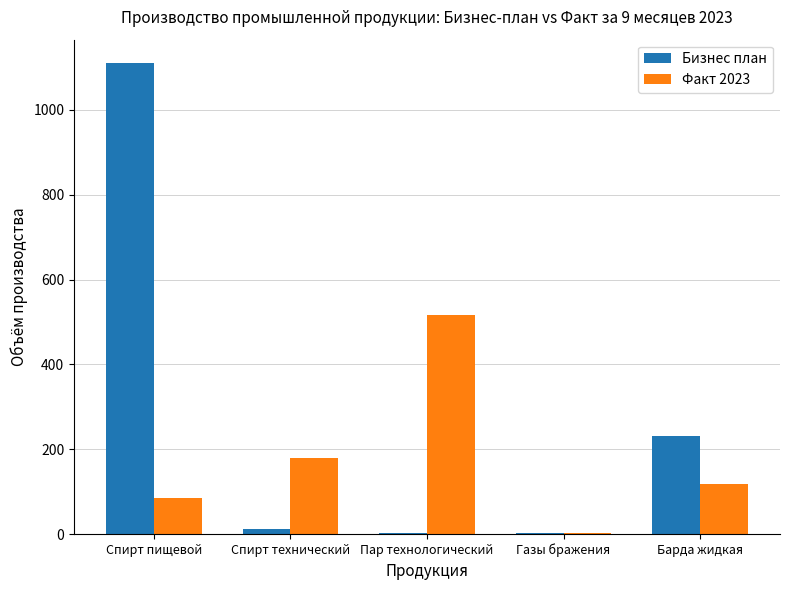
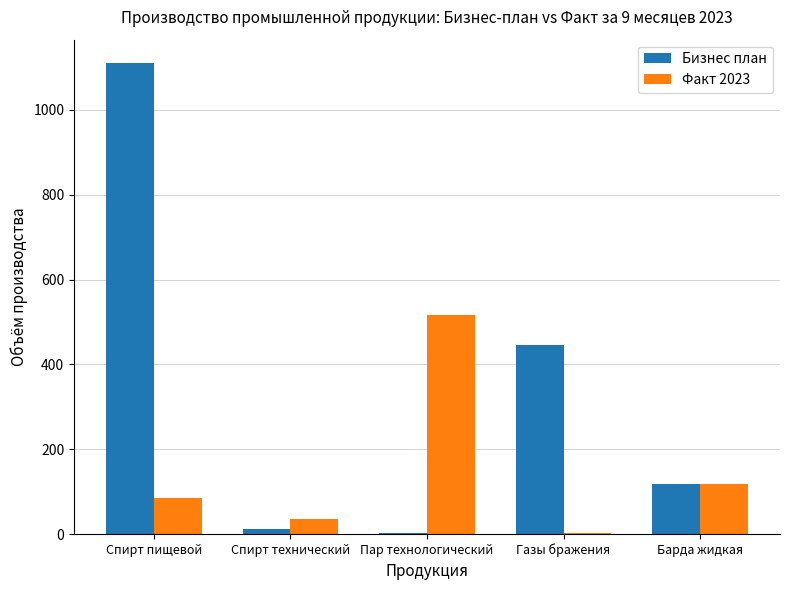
  {
    "Бизнес план": {
      "Спирт пищевой": 1110,
      "Спирт технический": 10,
-     "Газы бражения": 0,
-     "Барда жидкая": 230
+     "Газы бражения": 450,
+     "Барда жидкая": 120
    },
    "Факт 2023": {
      "Спирт пищевой": 90,
-     "Спирт технический": 180,
+     "Спирт технический": 30,
      "Пар технологический": 520,
      "Барда жидкая": 120
    }
  }
